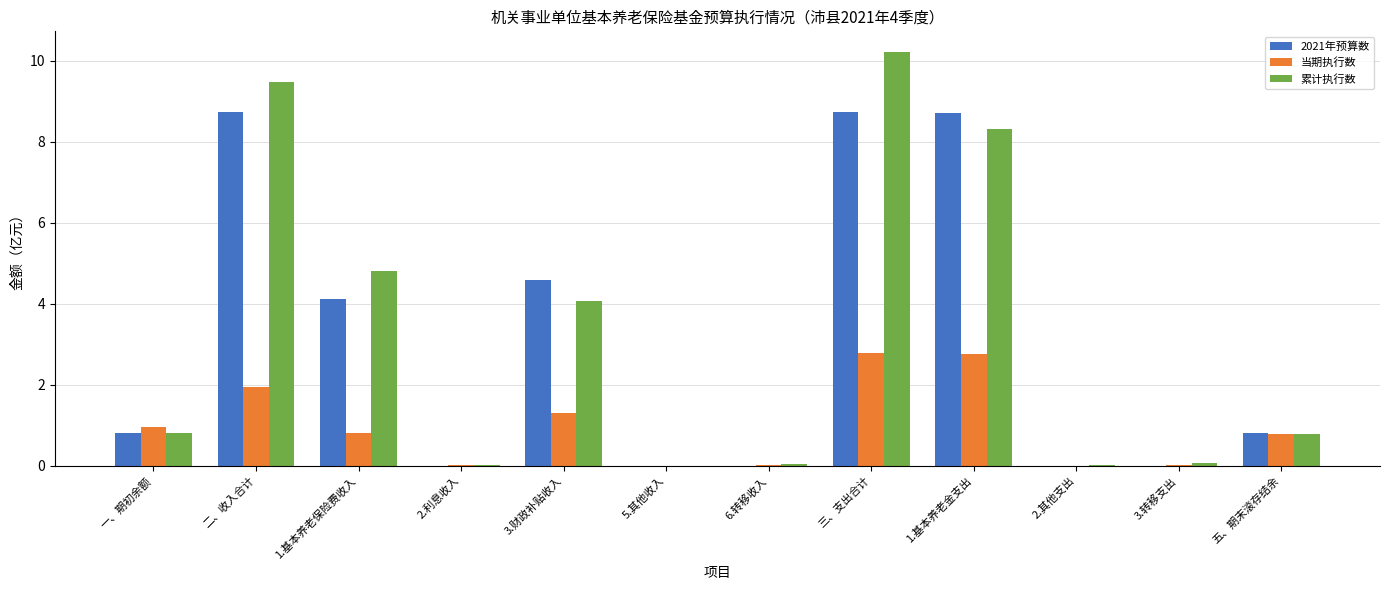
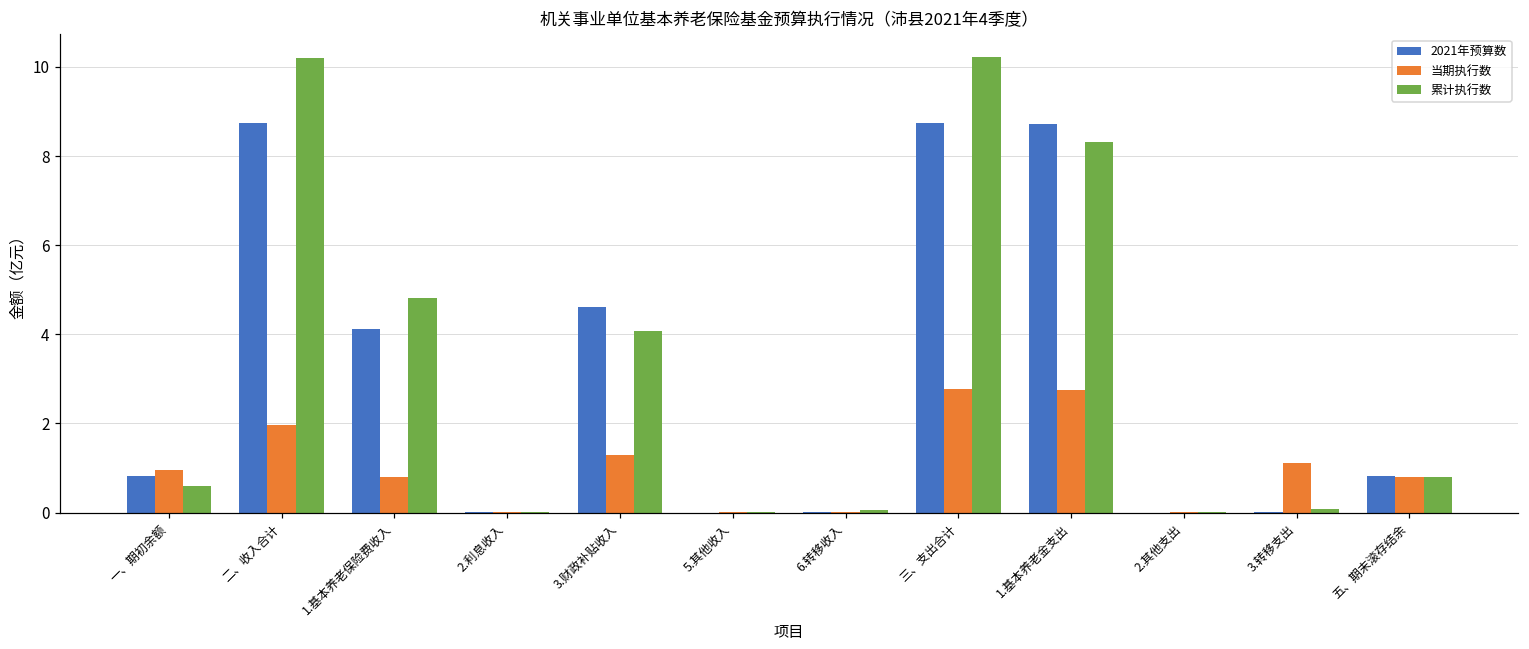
  {
    "2021年预算数": {
      "一、期初余额": 0.8,
      "二、收入合计": 8.7,
      "1.基本养老保险费收入": 4.1,
      "3.财政补贴收入": 4.6,
      "5.其他收入": 0.0,
      "三、支出合计": 8.7,
      "1.基本养老金支出": 8.7,
      "2.其他支出": 0.0,
      "五、期末滚存结余": 0.8
    },
    "当期执行数": {
      "一、期初余额": 1.0,
      "二、收入合计": 2.0,
      "1.基本养老保险费收入": 0.8,
      "3.财政补贴收入": 1.3,
      "三、支出合计": 2.8,
      "1.基本养老金支出": 2.8,
-     "3.转移支出": 0.0,
+     "3.转移支出": 1.1,
      "五、期末滚存结余": 0.8
    },
    "累计执行数": {
-     "一、期初余额": 0.8,
-     "二、收入合计": 9.5,
+     "一、期初余额": 0.6,
+     "二、收入合计": 10.2,
      "1.基本养老保险费收入": 4.8,
      "3.财政补贴收入": 4.1,
      "三、支出合计": 10.2,
      "1.基本养老金支出": 8.3,
      "3.转移支出": 0.1,
      "五、期末滚存结余": 0.8
    }
  }
